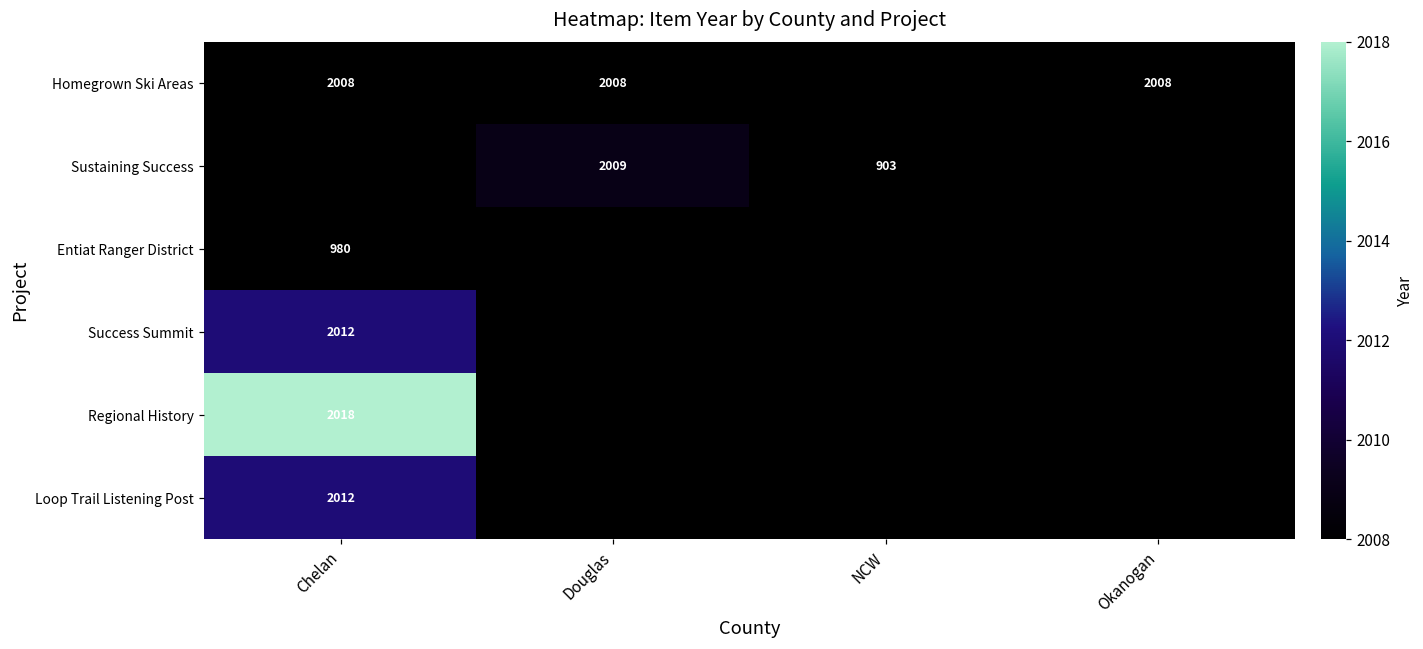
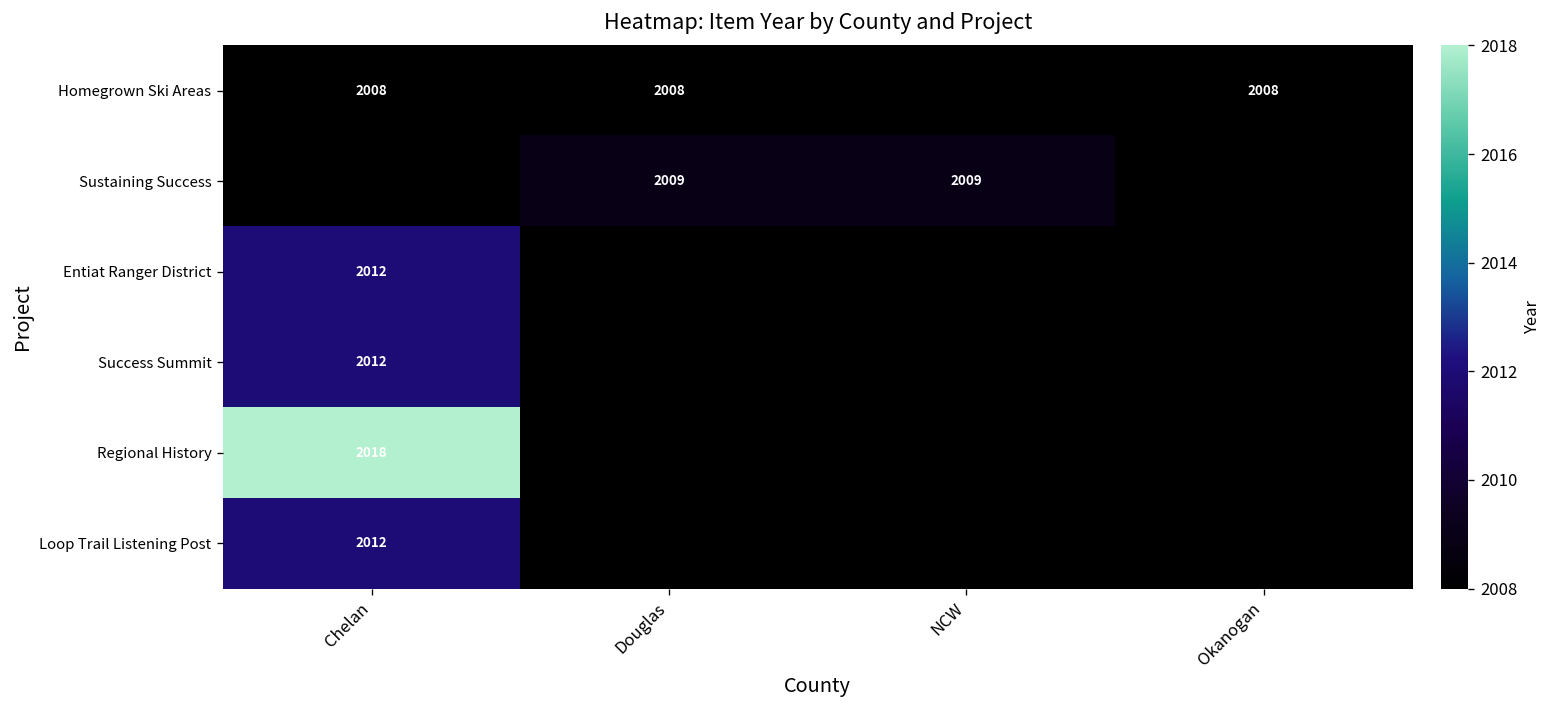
  {
    "Homegrown Ski Areas": {
      "Chelan": 2008,
      "Douglas": 2008,
      "Okanogan": 2008
    },
    "Sustaining Success": {
      "Douglas": 2009,
-     "NCW": 903
+     "NCW": 2009
    },
    "Entiat Ranger District": {
-     "Chelan": 980
+     "Chelan": 2012
    },
    "Success Summit": {
      "Chelan": 2012
    },
    "Regional History": {
      "Chelan": 2018
    },
    "Loop Trail Listening Post": {
      "Chelan": 2012
    }
  }
